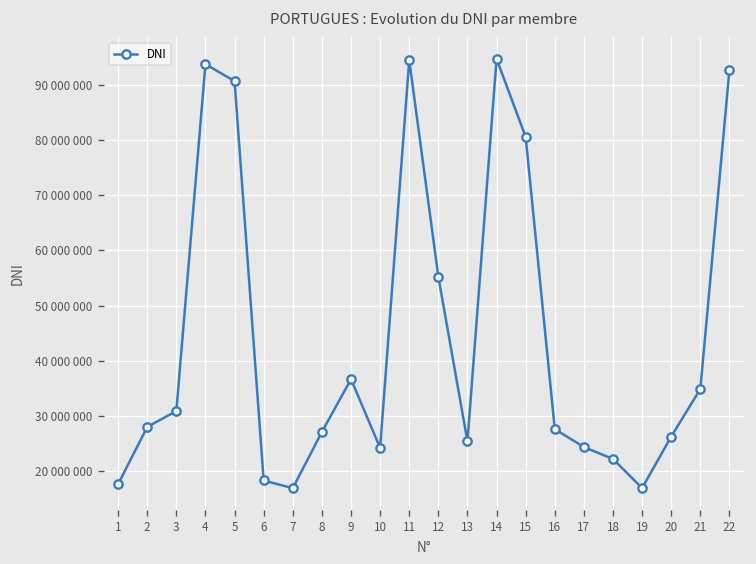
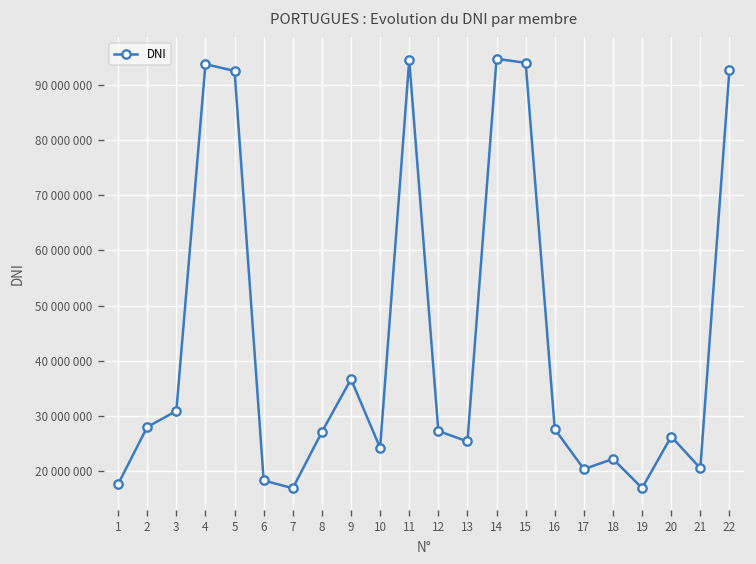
  {
    "1": 18000000,
    "2": 28000000,
    "3": 31000000,
    "4": 94000000,
-   "5": 91000000,
+   "5": 93000000,
    "6": 18000000,
    "7": 17000000,
    "8": 27000000,
    "9": 37000000,
    "10": 24000000,
    "11": 94000000,
-   "12": 55000000,
+   "12": 27000000,
    "13": 25000000,
    "14": 95000000,
-   "15": 81000000,
+   "15": 94000000,
    "16": 28000000,
-   "17": 24000000,
+   "17": 20000000,
    "18": 22000000,
    "19": 17000000,
    "20": 26000000,
-   "21": 35000000,
+   "21": 21000000,
    "22": 93000000
  }
